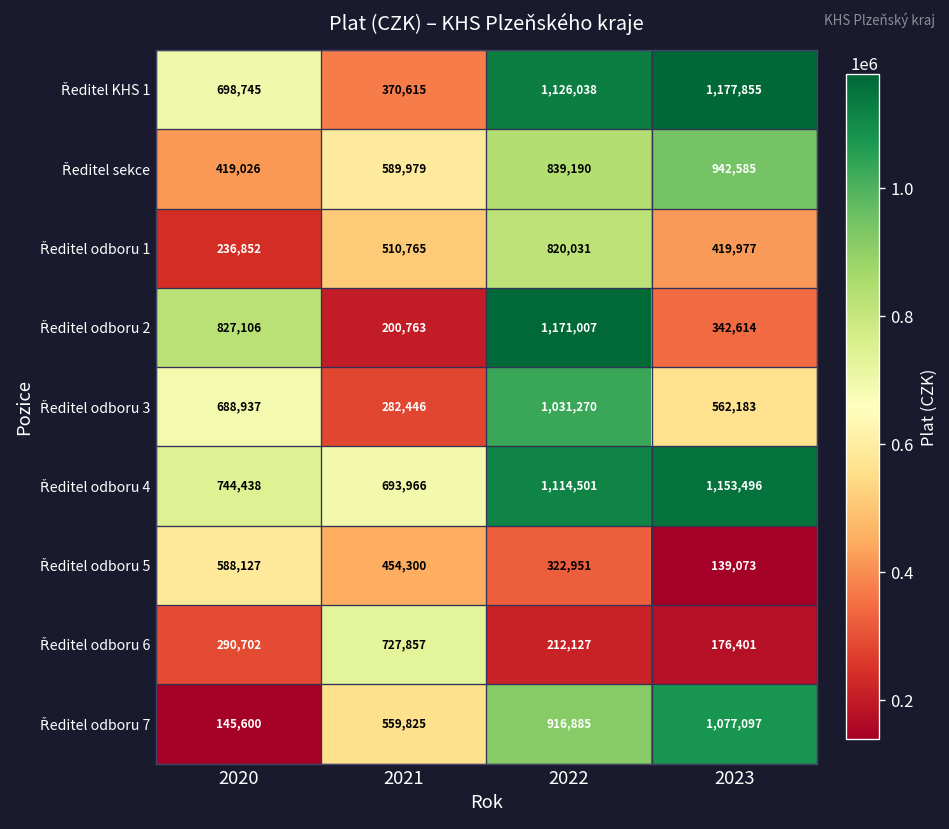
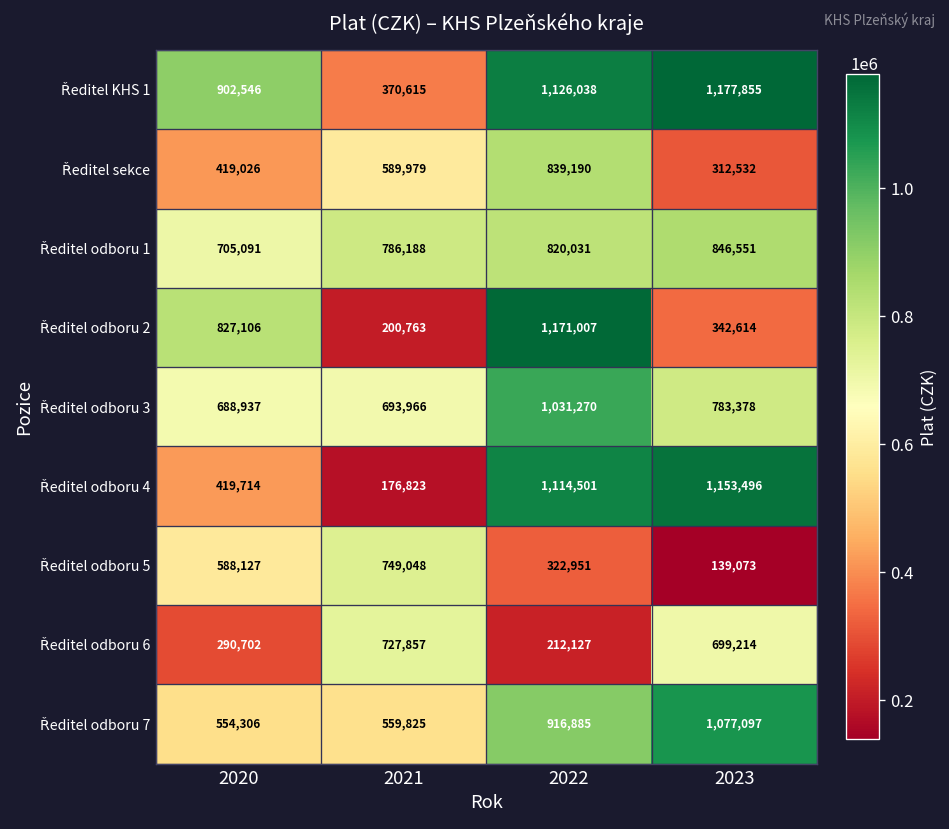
  {
    "Ředitel KHS 1": {
-     "2020": "698,745",
+     "2020": "902,546",
      "2021": "370,615",
      "2022": "1,126,038",
      "2023": "1,177,855"
    },
    "Ředitel sekce": {
      "2020": "419,026",
      "2021": "589,979",
      "2022": "839,190",
-     "2023": "942,585"
+     "2023": "312,532"
    },
    "Ředitel odboru 1": {
-     "2020": "236,852",
-     "2021": "510,765",
+     "2020": "705,091",
+     "2021": "786,188",
      "2022": "820,031",
-     "2023": "419,977"
+     "2023": "846,551"
    },
    "Ředitel odboru 2": {
      "2020": "827,106",
      "2021": "200,763",
      "2022": "1,171,007",
      "2023": "342,614"
    },
    "Ředitel odboru 3": {
      "2020": "688,937",
-     "2021": "282,446",
+     "2021": "693,966",
      "2022": "1,031,270",
-     "2023": "562,183"
+     "2023": "783,378"
    },
    "Ředitel odboru 4": {
-     "2020": "744,438",
-     "2021": "693,966",
+     "2020": "419,714",
+     "2021": "176,823",
      "2022": "1,114,501",
      "2023": "1,153,496"
    },
    "Ředitel odboru 5": {
      "2020": "588,127",
-     "2021": "454,300",
+     "2021": "749,048",
      "2022": "322,951",
      "2023": "139,073"
    },
    "Ředitel odboru 6": {
      "2020": "290,702",
      "2021": "727,857",
      "2022": "212,127",
-     "2023": "176,401"
+     "2023": "699,214"
    },
    "Ředitel odboru 7": {
-     "2020": "145,600",
+     "2020": "554,306",
      "2021": "559,825",
      "2022": "916,885",
      "2023": "1,077,097"
    }
  }
